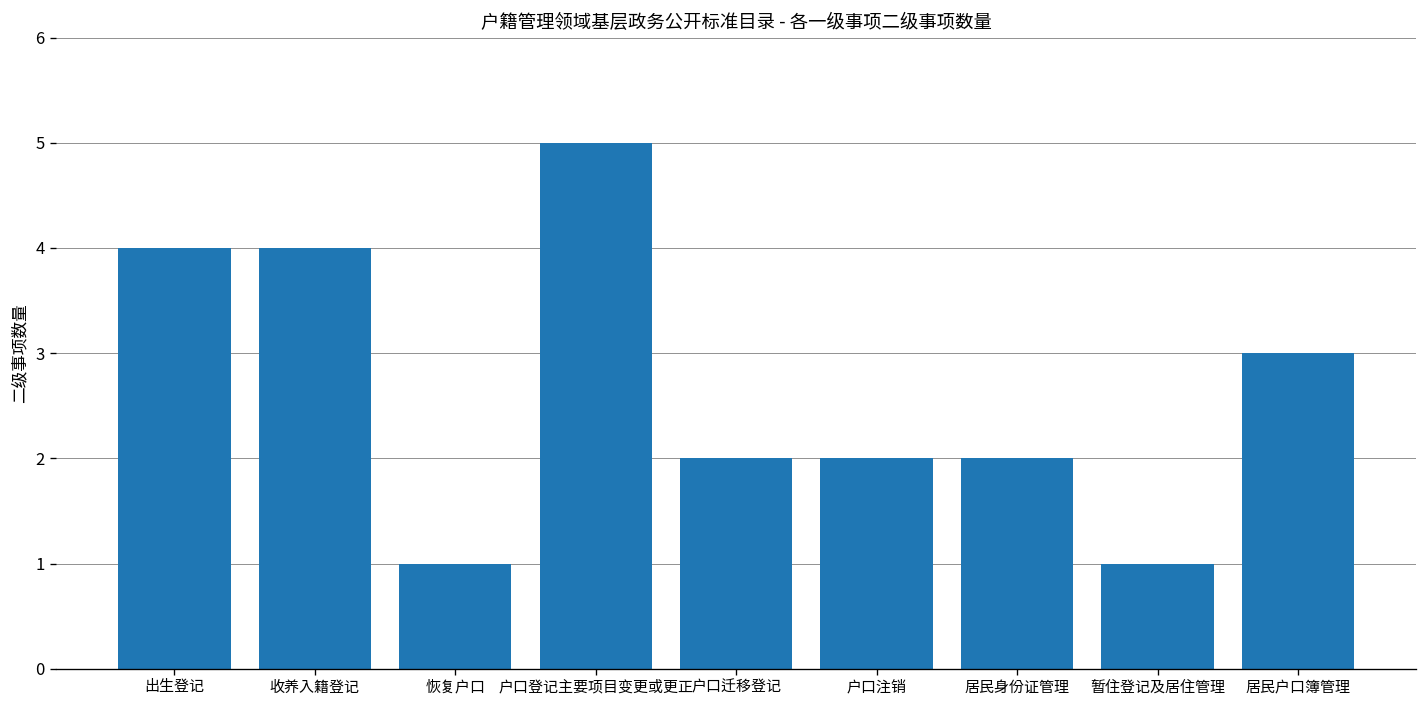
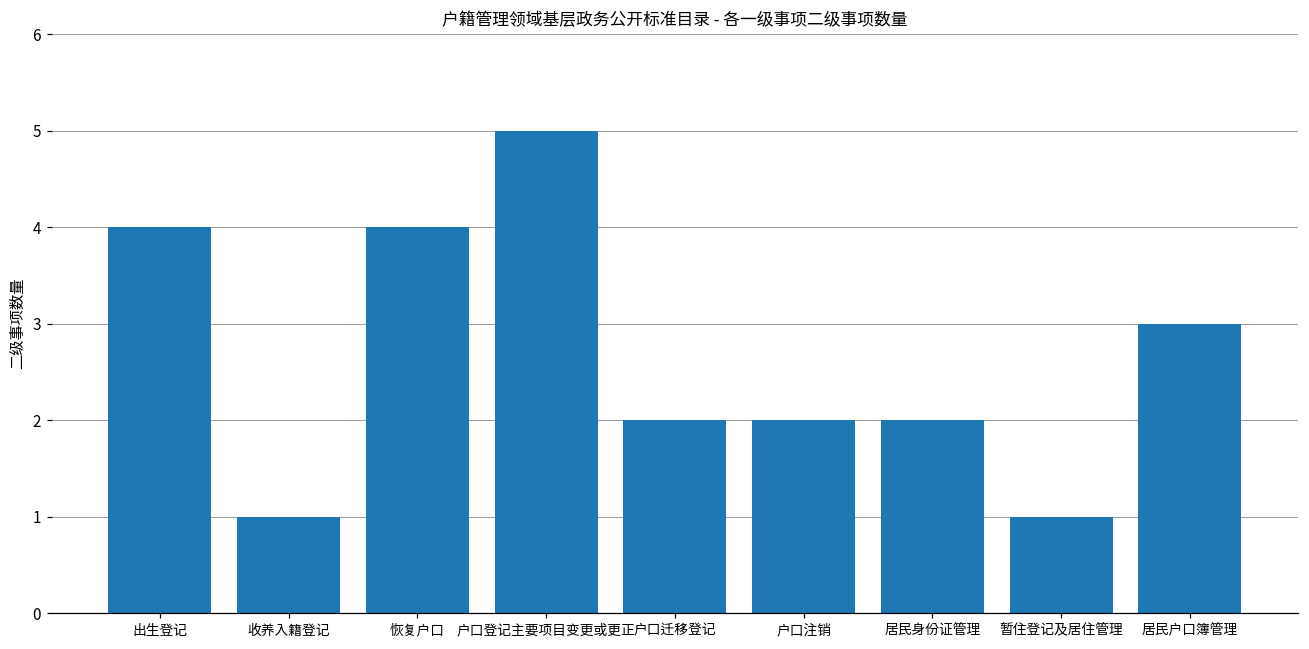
  {
    "出生登记": 4,
-   "收养入籍登记": 4,
-   "恢复户口": 1,
+   "收养入籍登记": 1,
+   "恢复户口": 4,
    "户口登记主要项目变更或更正": 5,
    "户口迁移登记": 2,
    "户口注销": 2,
    "居民身份证管理": 2,
    "暂住登记及居住管理": 1,
    "居民户口簿管理": 3
  }
